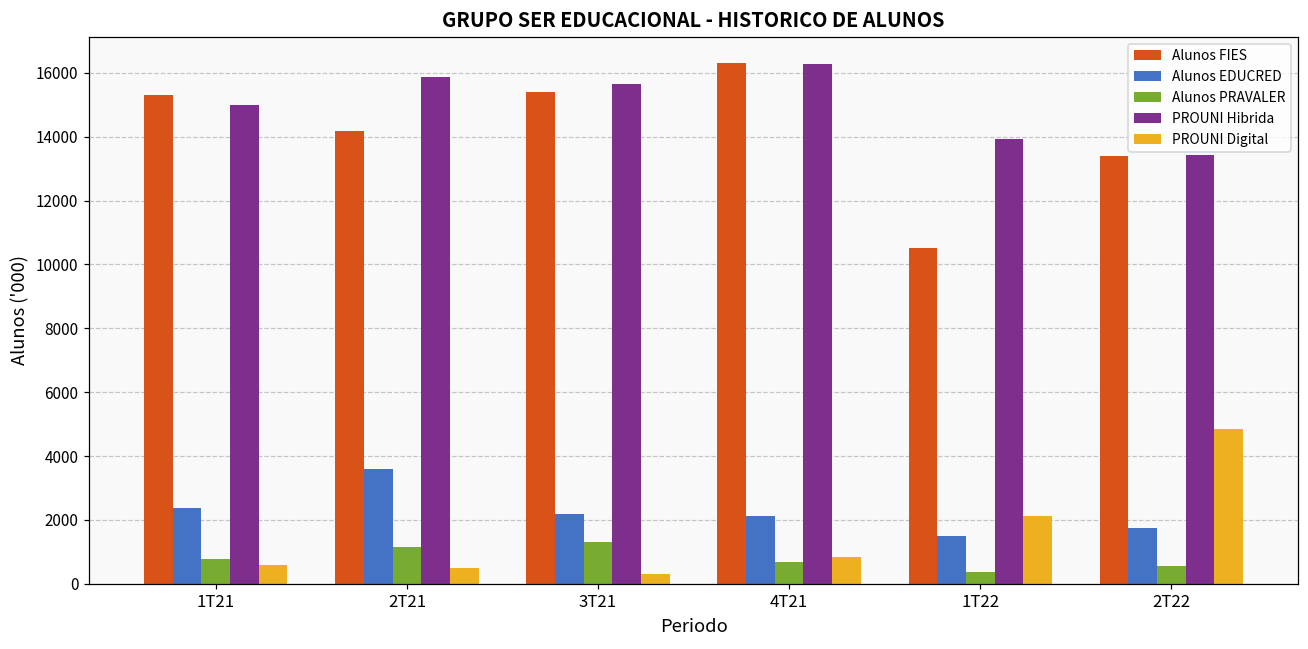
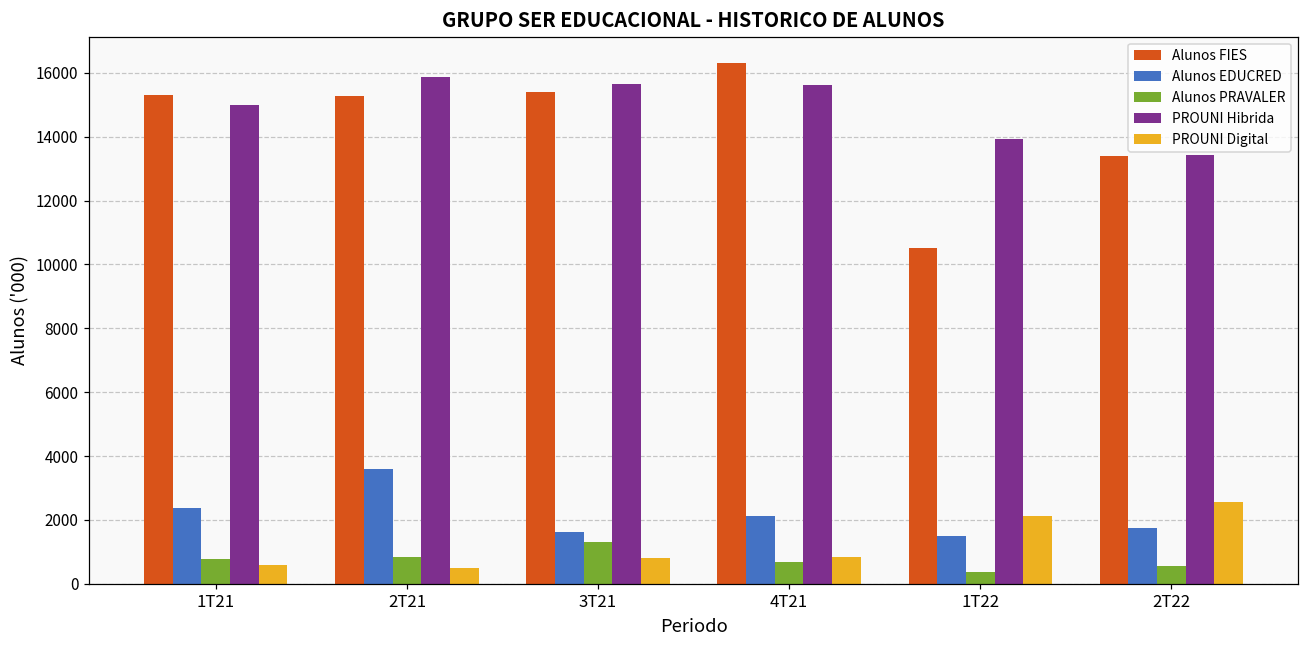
  {
    "Alunos FIES": {
      "1T21": 15300,
-     "2T21": 14200,
+     "2T21": 15300,
      "3T21": 15400,
      "4T21": 16300,
      "1T22": 10500,
      "2T22": 13400
    },
    "Alunos EDUCRED": {
      "1T21": 2400,
      "2T21": 3600,
-     "3T21": 2200,
+     "3T21": 1600,
      "4T21": 2100,
      "1T22": 1500,
      "2T22": 1700
    },
    "Alunos PRAVALER": {
      "1T21": 800,
-     "2T21": 1200,
+     "2T21": 800,
      "3T21": 1300,
      "4T21": 700,
      "1T22": 400,
      "2T22": 600
    },
    "PROUNI Hibrida": {
      "1T21": 15000,
      "2T21": 15900,
      "3T21": 15600,
-     "4T21": 16300,
+     "4T21": 15600,
      "1T22": 13900,
      "2T22": 13400
    },
    "PROUNI Digital": {
      "1T21": 600,
      "2T21": 500,
-     "3T21": 300,
+     "3T21": 800,
      "4T21": 900,
      "1T22": 2100,
-     "2T22": 4800
+     "2T22": 2600
    }
  }
